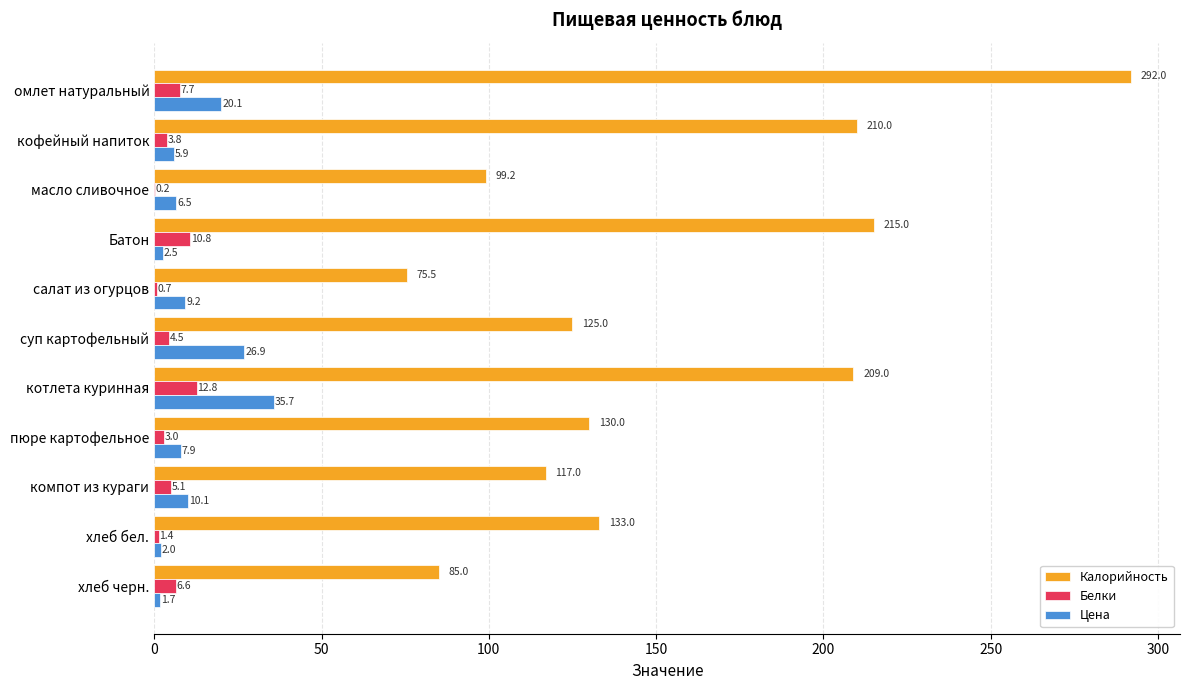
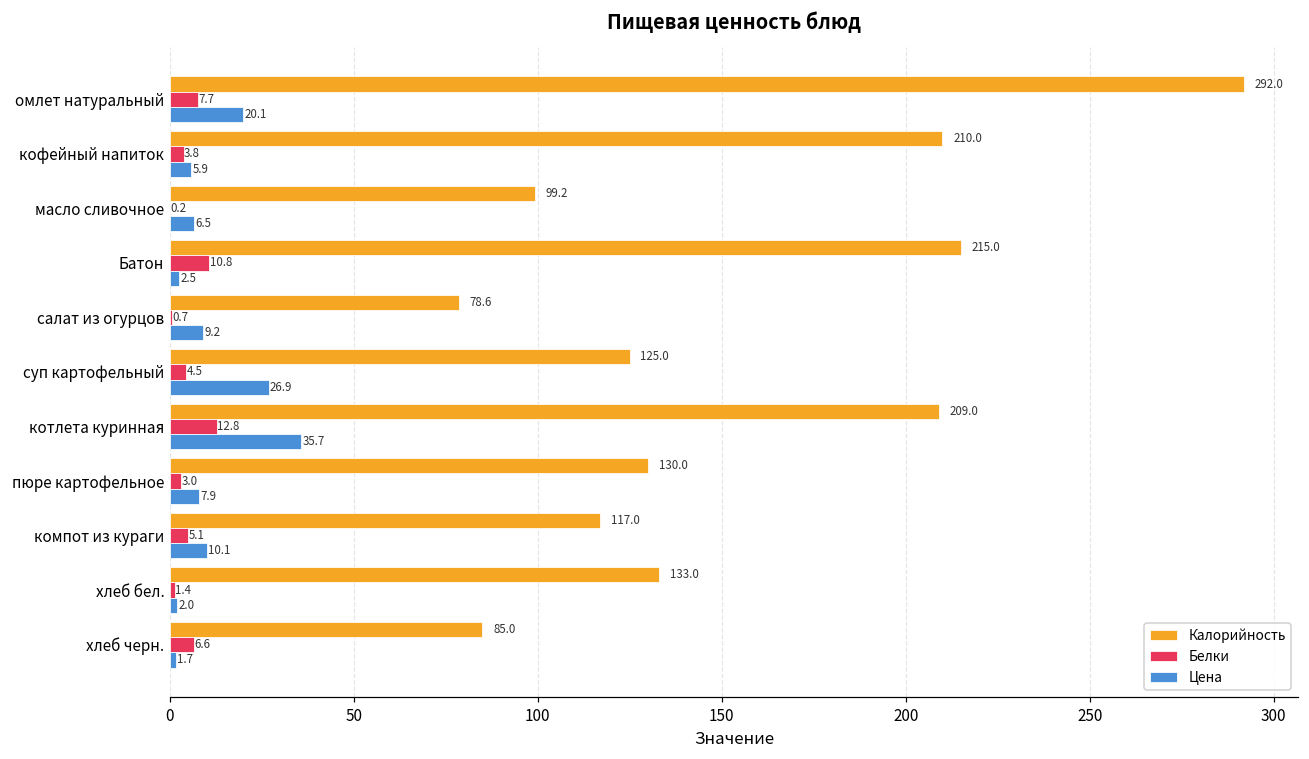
  {
    "Калорийность": {
      "омлет натуральный": 292.0,
      "кофейный напиток": 210.0,
      "масло сливочное": 99.2,
      "Батон": 215.0,
-     "салат из огурцов": 75.5,
+     "салат из огурцов": 78.6,
      "суп картофельный": 125.0,
      "котлета куринная": 209.0,
      "пюре картофельное": 130.0,
      "компот из кураги": 117.0,
      "хлеб бел.": 133.0,
      "хлеб черн.": 85.0
    },
    "Белки": {
      "омлет натуральный": 7.7,
      "кофейный напиток": 3.8,
      "масло сливочное": 0.2,
      "Батон": 10.8,
      "салат из огурцов": 0.7,
      "суп картофельный": 4.5,
      "котлета куринная": 12.8,
      "пюре картофельное": 3.0,
      "компот из кураги": 5.1,
      "хлеб бел.": 1.4,
      "хлеб черн.": 6.6
    },
    "Цена": {
      "омлет натуральный": 20.1,
      "кофейный напиток": 5.9,
      "масло сливочное": 6.5,
      "Батон": 2.5,
      "салат из огурцов": 9.2,
      "суп картофельный": 26.9,
      "котлета куринная": 35.7,
      "пюре картофельное": 7.9,
      "компот из кураги": 10.1,
      "хлеб бел.": 2.0,
      "хлеб черн.": 1.7
    }
  }
